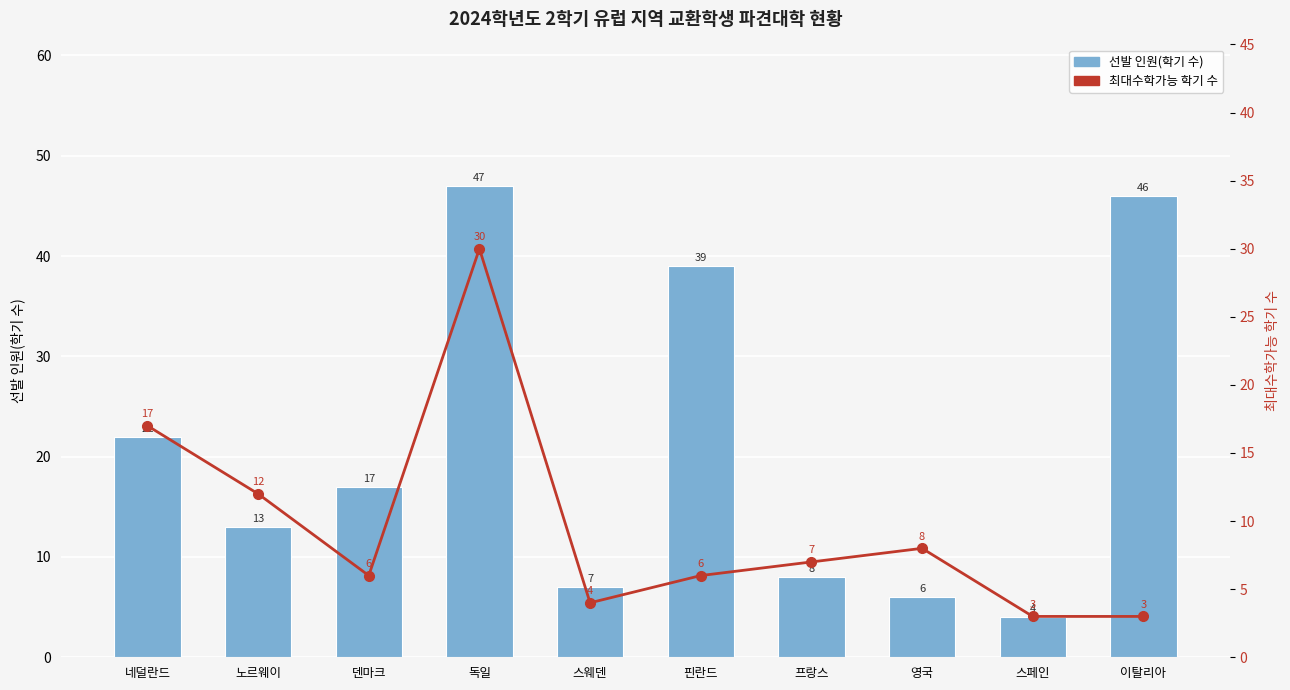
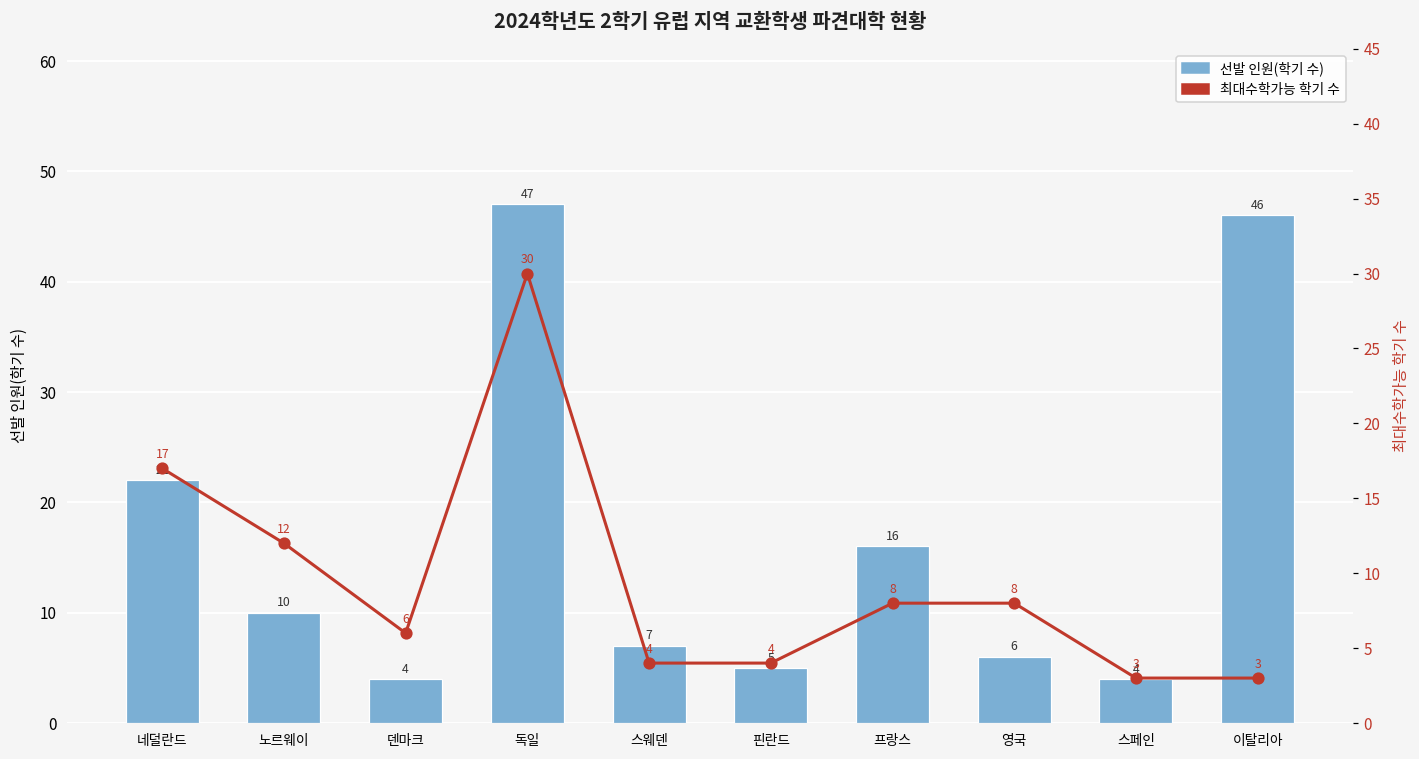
  {
    "선발 인원(학기 수)": {
-     "노르웨이": 13,
-     "덴마크": 17,
+     "노르웨이": 10,
+     "덴마크": 4,
      "독일": 47,
      "스웨덴": 7,
-     "핀란드": 39,
-     "프랑스": 8,
+     "핀란드": 5,
+     "프랑스": 16,
      "영국": 6,
      "이탈리아": 46
    },
    "최대수학가능 학기 수": {
      "네덜란드": 17,
      "노르웨이": 12,
      "덴마크": 6,
      "독일": 30,
      "스웨덴": 4,
-     "핀란드": 6,
-     "프랑스": 7,
+     "핀란드": 4,
+     "프랑스": 8,
      "영국": 8,
      "이탈리아": 3
    }
  }
